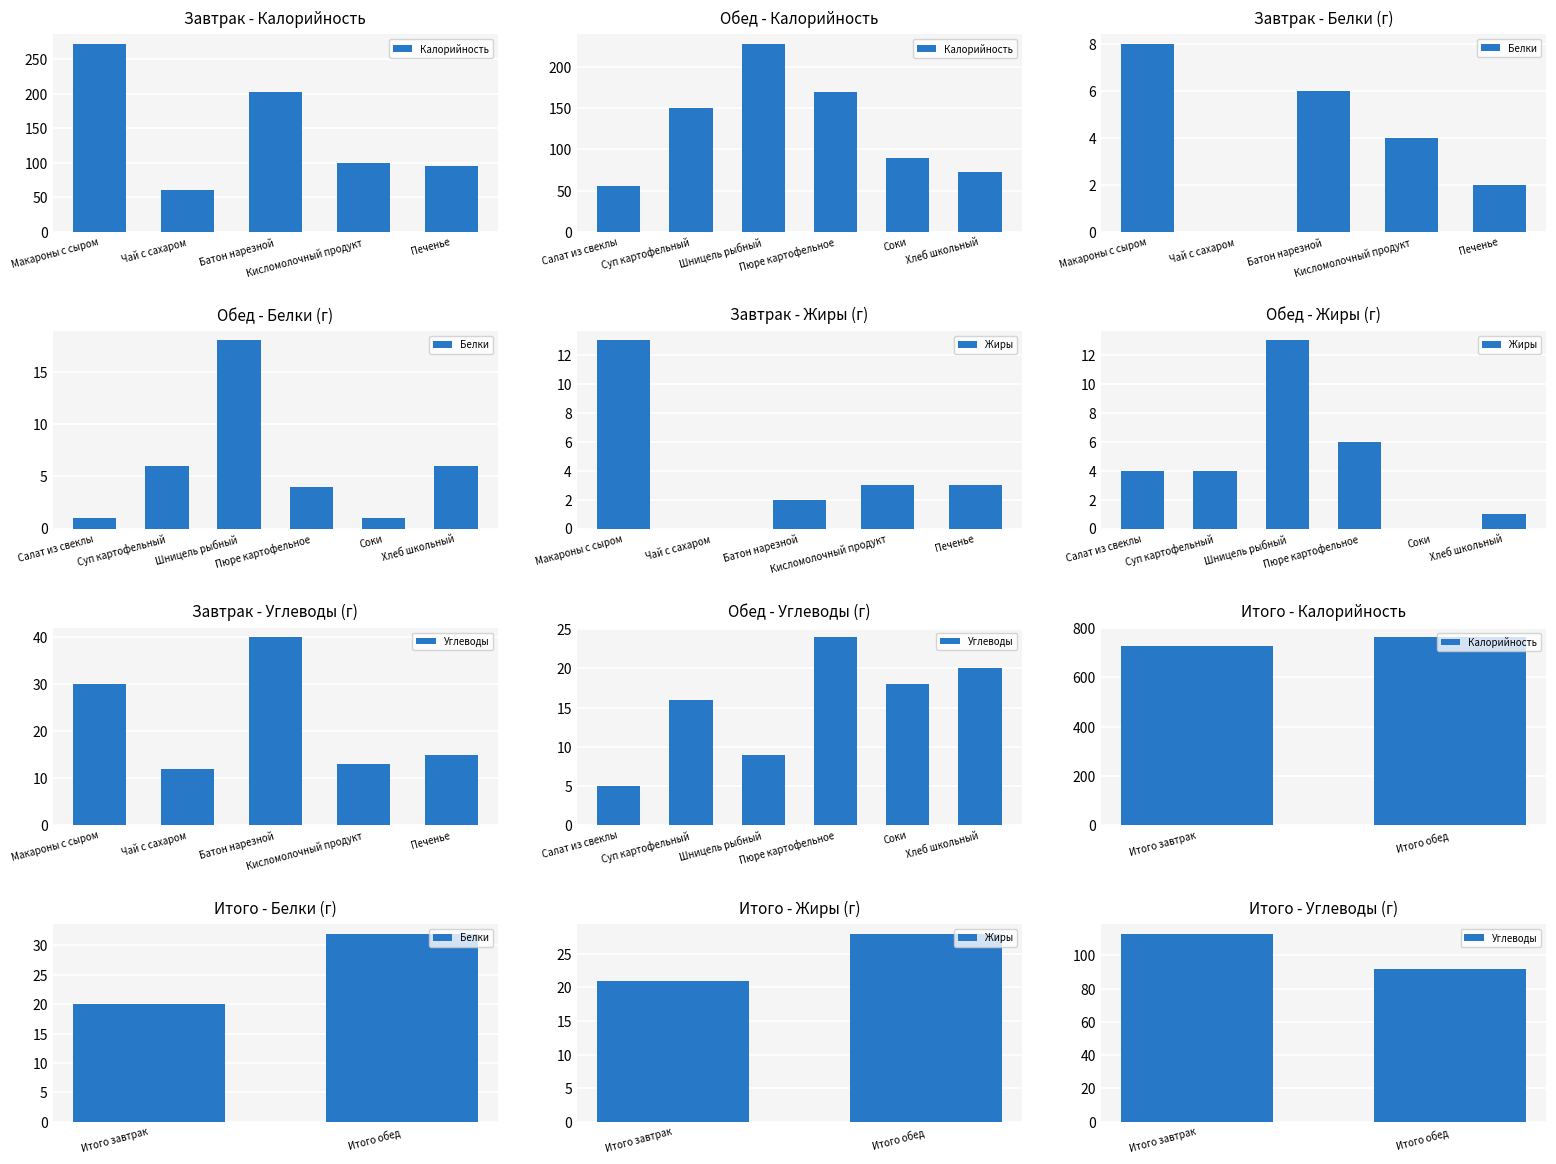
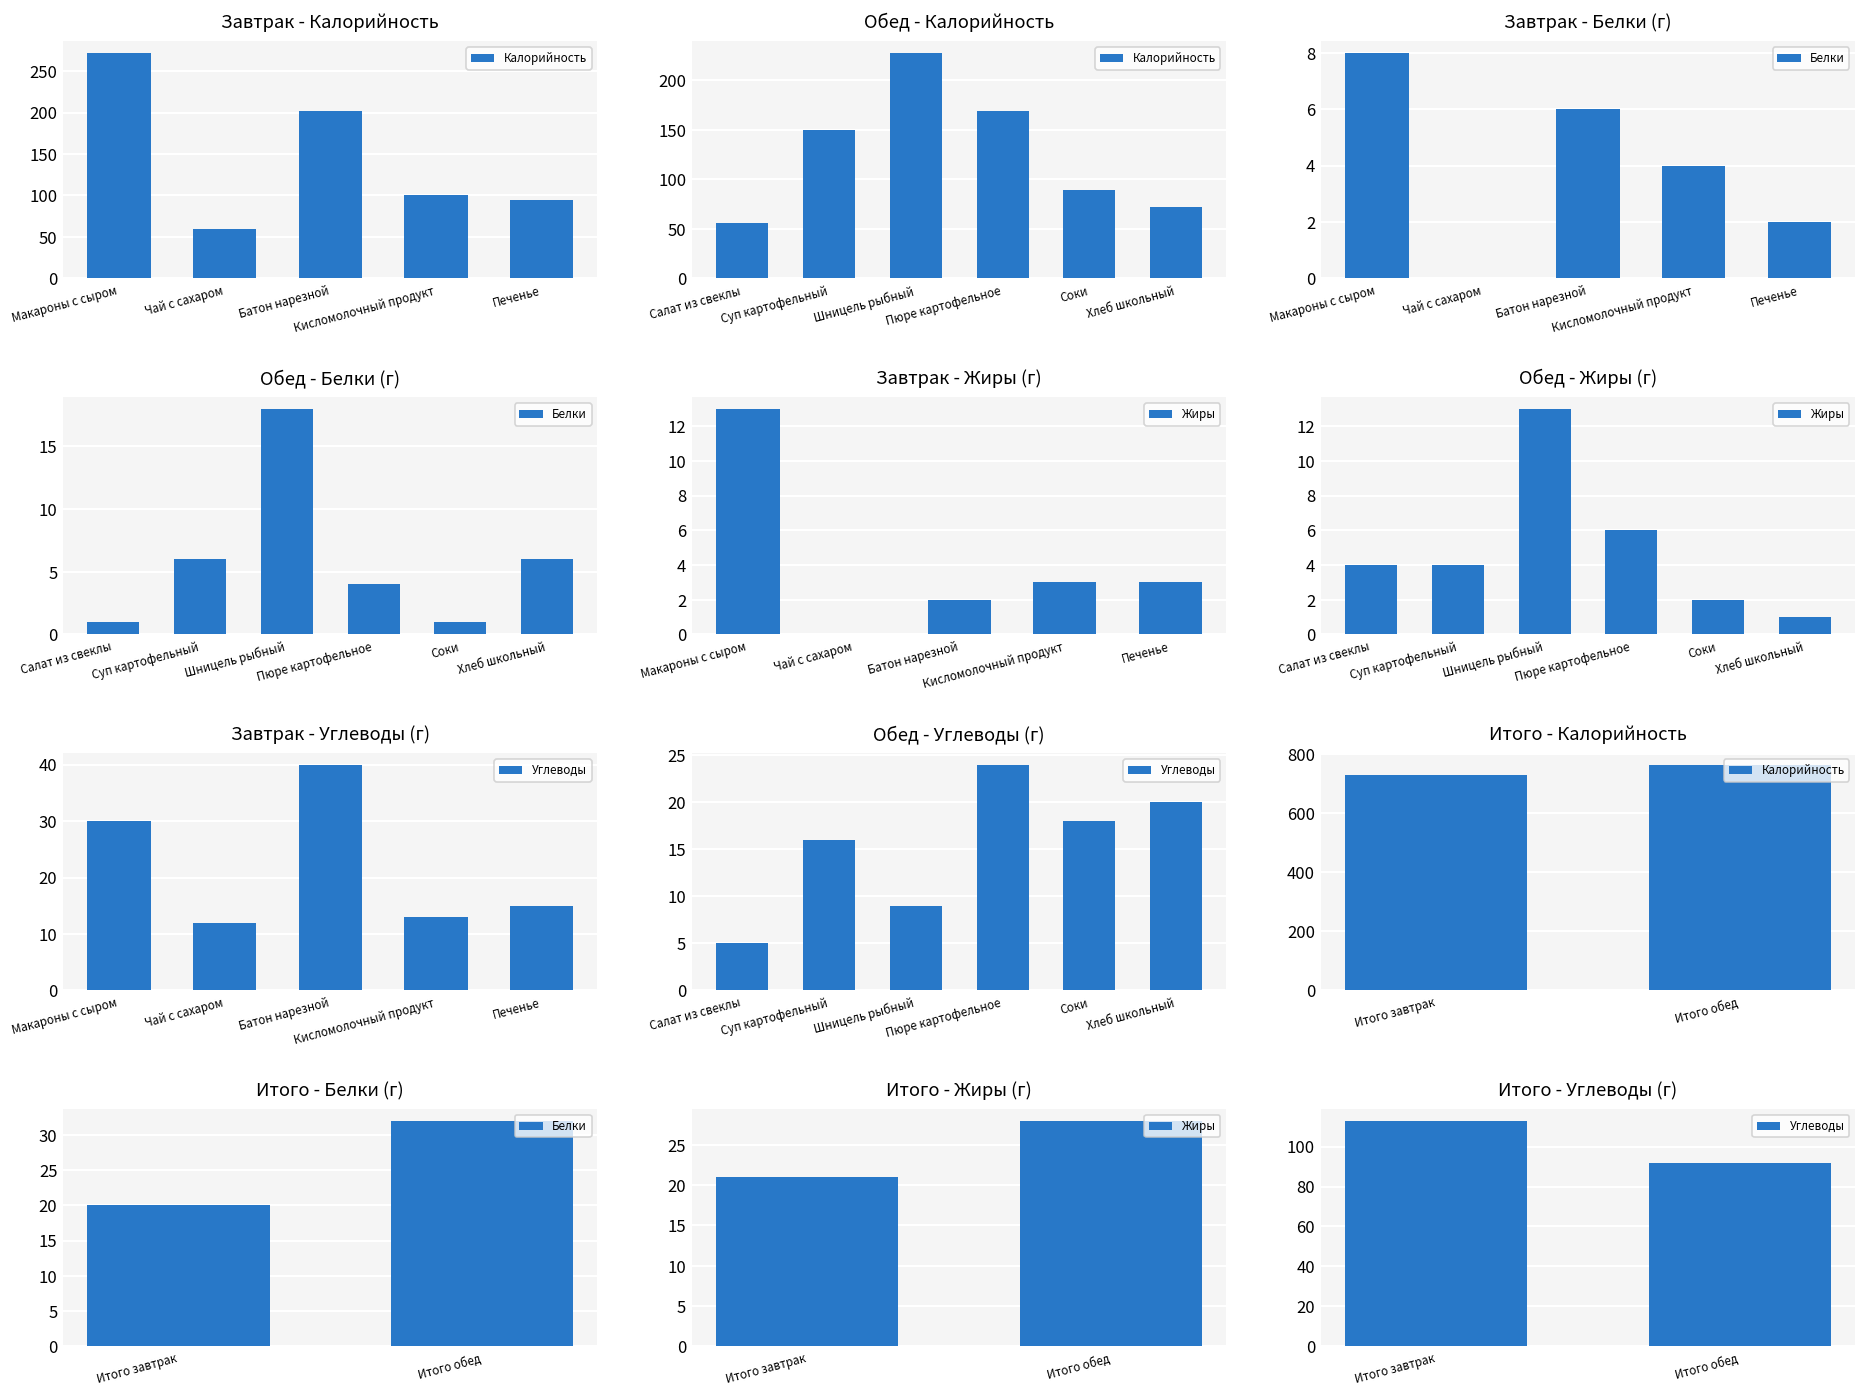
  {
    "Завтрак - Калорийность": {
      "Макароны с сыром": 270,
      "Чай с сахаром": 60,
      "Батон нарезной": 200,
      "Кисломолочный продукт": 100,
      "Печенье": 100
    },
    "Обед - Калорийность": {
      "Салат из свеклы": 60,
      "Суп картофельный": 150,
      "Шницель рыбный": 230,
      "Пюре картофельное": 170,
      "Соки": 90,
      "Хлеб школьный": 70
    },
    "Завтрак - Белки (г)": {
      "Макароны с сыром": 8.0,
      "Чай с сахаром": 0.0,
      "Батон нарезной": 6.0,
      "Кисломолочный продукт": 4.0,
      "Печенье": 2.0
    },
    "Обед - Белки (г)": {
      "Салат из свеклы": 1.0,
      "Суп картофельный": 6.0,
      "Шницель рыбный": 18.0,
      "Пюре картофельное": 4.0,
      "Соки": 1.0,
      "Хлеб школьный": 6.0
    },
    "Завтрак - Жиры (г)": {
      "Макароны с сыром": 13.0,
      "Чай с сахаром": 0.0,
      "Батон нарезной": 2.0,
      "Кисломолочный продукт": 3.0,
      "Печенье": 3.0
    },
    "Обед - Жиры (г)": {
      "Салат из свеклы": 4,
      "Суп картофельный": 4,
      "Шницель рыбный": 13,
      "Пюре картофельное": 6,
-     "Соки": 0,
+     "Соки": 2,
      "Хлеб школьный": 1
    },
    "Завтрак - Углеводы (г)": {
      "Макароны с сыром": 30,
      "Чай с сахаром": 12,
      "Батон нарезной": 40,
      "Кисломолочный продукт": 13,
      "Печенье": 15
    },
    "Обед - Углеводы (г)": {
      "Салат из свеклы": 5,
      "Суп картофельный": 16,
      "Шницель рыбный": 9,
      "Пюре картофельное": 24,
      "Соки": 18,
      "Хлеб школьный": 20
    },
    "Итого - Калорийность": {
      "Итого завтрак": 730
    },
    "Итого - Белки (г)": {
      "Итого завтрак": 20,
      "Итого обед": 32
    },
    "Итого - Жиры (г)": {
      "Итого завтрак": 21,
      "Итого обед": 28
    },
    "Итого - Углеводы (г)": {
      "Итого завтрак": 113,
      "Итого обед": 92
    }
  }
